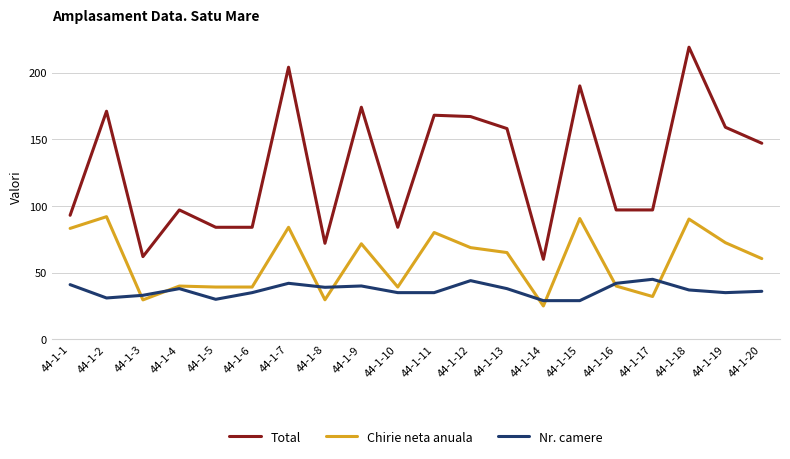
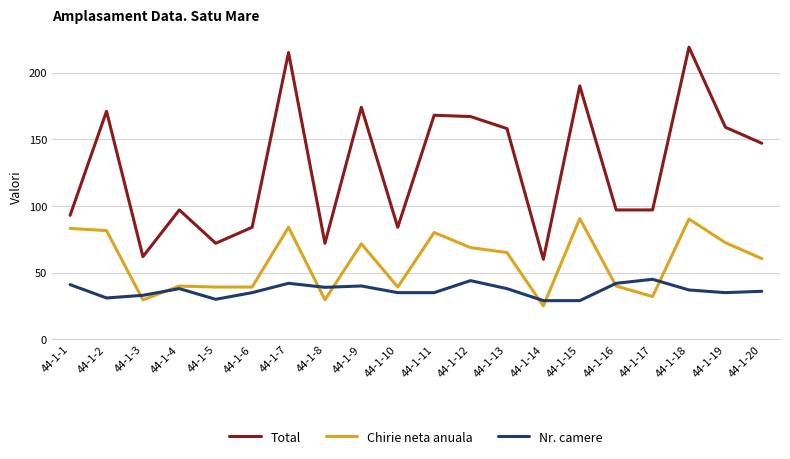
  {
    "Total": {
      "44-1-1": 93,
      "44-1-2": 171,
      "44-1-3": 62,
      "44-1-4": 97,
-     "44-1-5": 84,
+     "44-1-5": 72,
      "44-1-6": 84,
-     "44-1-7": 204,
+     "44-1-7": 215,
      "44-1-8": 72,
      "44-1-9": 174,
      "44-1-10": 84,
      "44-1-11": 168,
      "44-1-12": 167,
      "44-1-13": 158,
      "44-1-14": 60,
      "44-1-15": 190,
      "44-1-16": 97,
      "44-1-17": 97,
      "44-1-18": 219,
      "44-1-19": 159,
      "44-1-20": 147
    },
    "Chirie neta anuala": {
      "44-1-1": 83,
-     "44-1-2": 92,
+     "44-1-2": 82,
      "44-1-3": 30,
      "44-1-4": 40,
      "44-1-5": 39,
      "44-1-6": 39,
      "44-1-7": 84,
      "44-1-8": 30,
      "44-1-9": 72,
      "44-1-10": 39,
      "44-1-11": 80,
      "44-1-12": 69,
      "44-1-13": 65,
      "44-1-14": 25,
      "44-1-15": 91,
      "44-1-16": 40,
      "44-1-17": 32,
      "44-1-18": 90,
      "44-1-19": 72,
      "44-1-20": 61
    },
    "Nr. camere": {
      "44-1-1": 41,
      "44-1-2": 31,
      "44-1-3": 33,
      "44-1-4": 38,
      "44-1-5": 30,
      "44-1-6": 35,
      "44-1-7": 42,
      "44-1-8": 39,
      "44-1-9": 40,
      "44-1-10": 35,
      "44-1-11": 35,
      "44-1-12": 44,
      "44-1-13": 38,
      "44-1-14": 29,
      "44-1-15": 29,
      "44-1-16": 42,
      "44-1-17": 45,
      "44-1-18": 37,
      "44-1-19": 35,
      "44-1-20": 36
    }
  }
